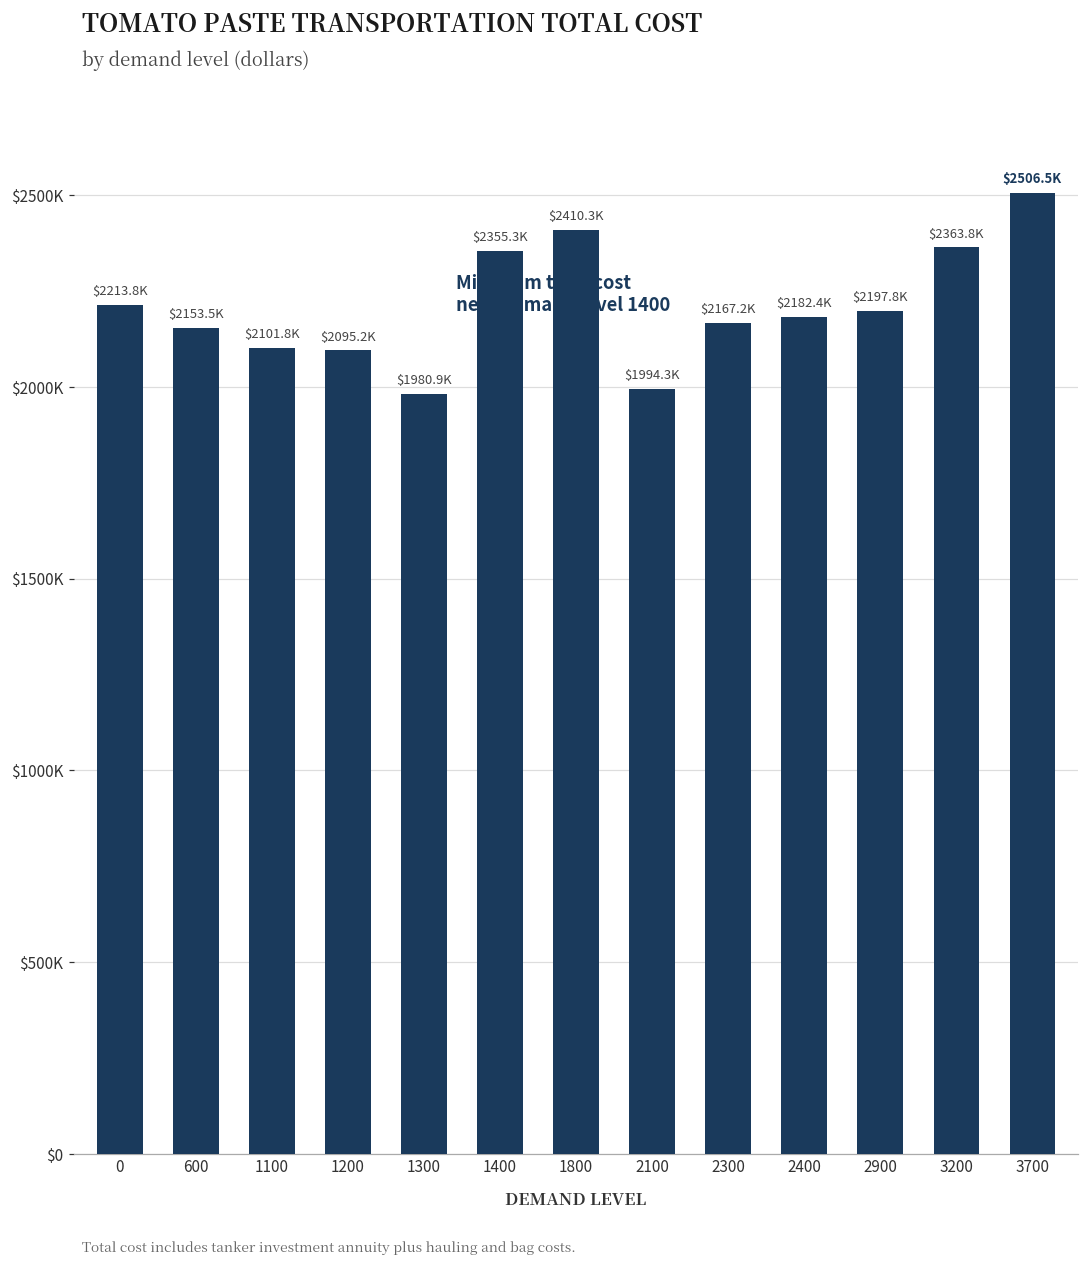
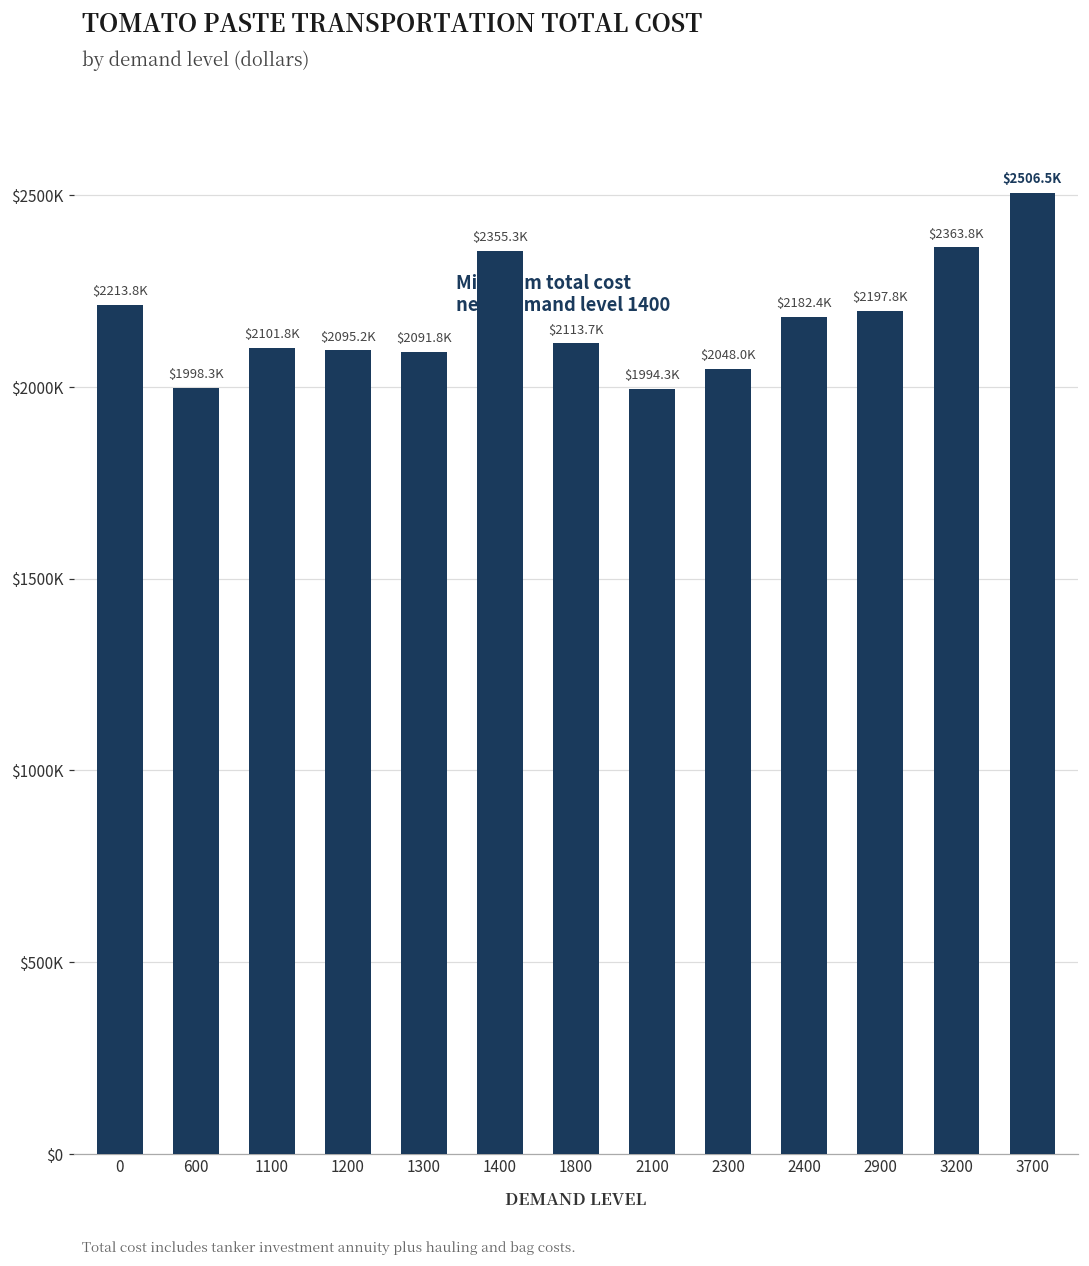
  {
    "0": "$2213.8K",
-   "600": "$2153.5K",
+   "600": "$1998.3K",
    "1100": "$2101.8K",
    "1200": "$2095.2K",
-   "1300": "$1980.9K",
+   "1300": "$2091.8K",
    "1400": "$2355.3K",
-   "1800": "$2410.3K",
+   "1800": "$2113.7K",
    "2100": "$1994.3K",
-   "2300": "$2167.2K",
+   "2300": "$2048.0K",
    "2400": "$2182.4K",
    "2900": "$2197.8K",
    "3200": "$2363.8K",
    "3700": "$2506.5K"
  }
